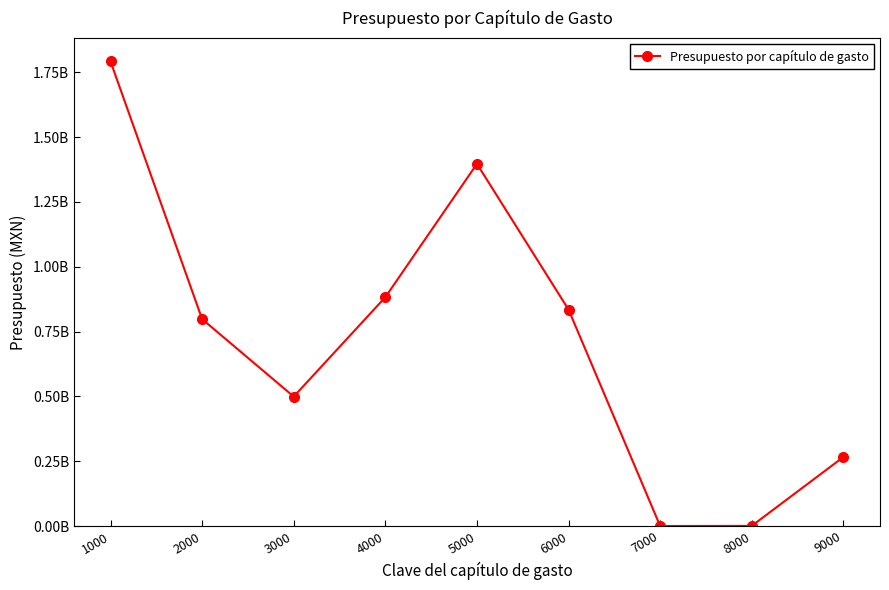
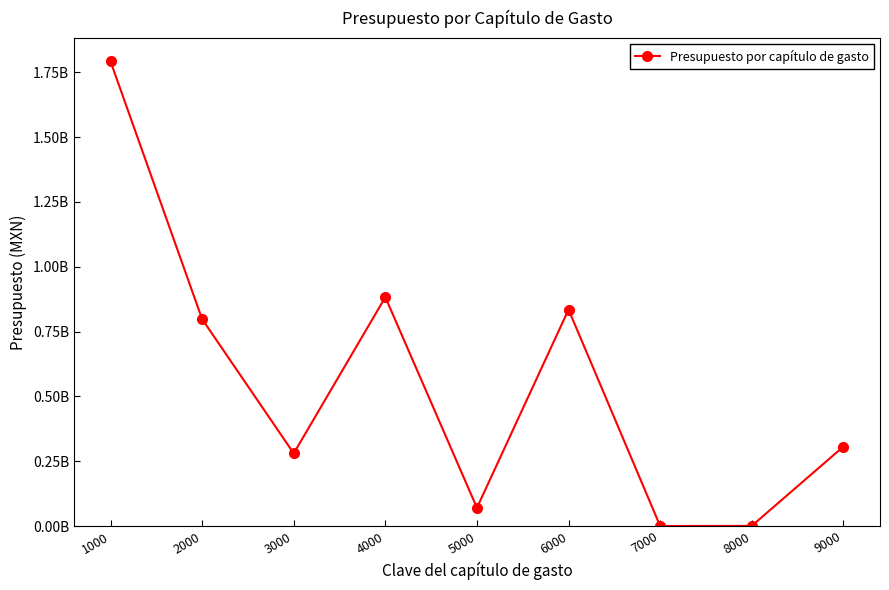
  {
    "1000": 1790000000,
    "2000": 800000000,
-   "3000": 500000000,
+   "3000": 280000000,
    "4000": 880000000,
-   "5000": 1400000000,
+   "5000": 70000000,
    "6000": 830000000,
    "7000": 0,
    "8000": 0,
-   "9000": 270000000
+   "9000": 310000000
  }
